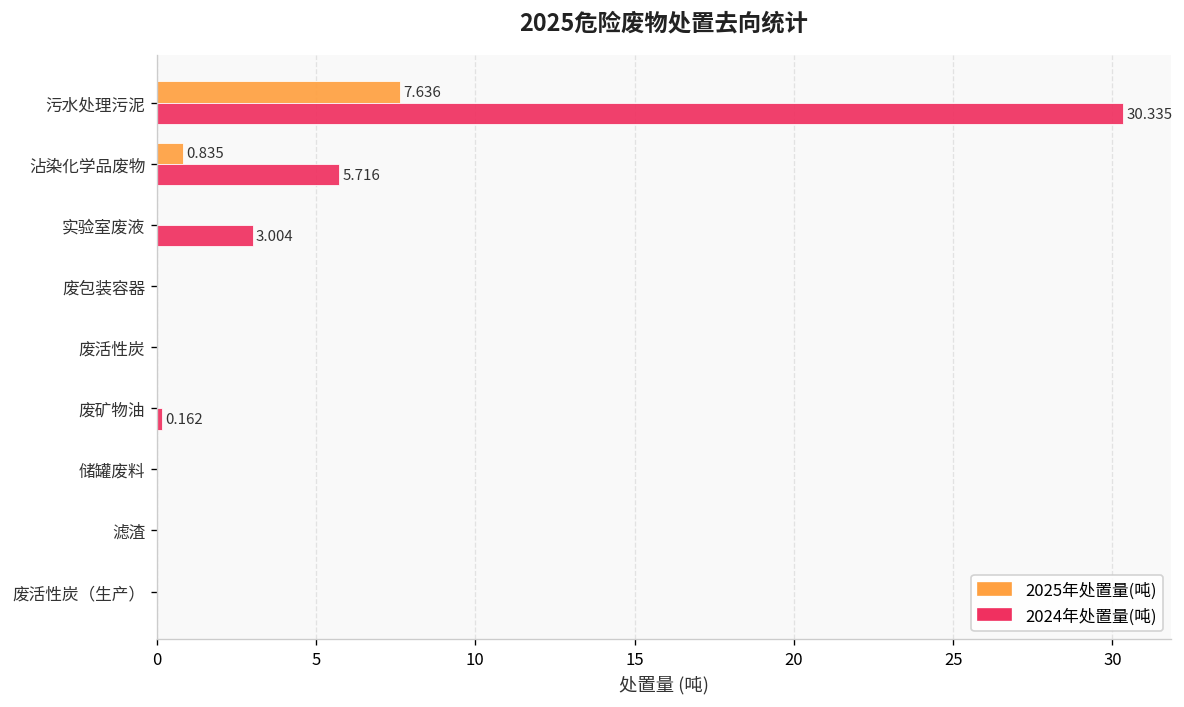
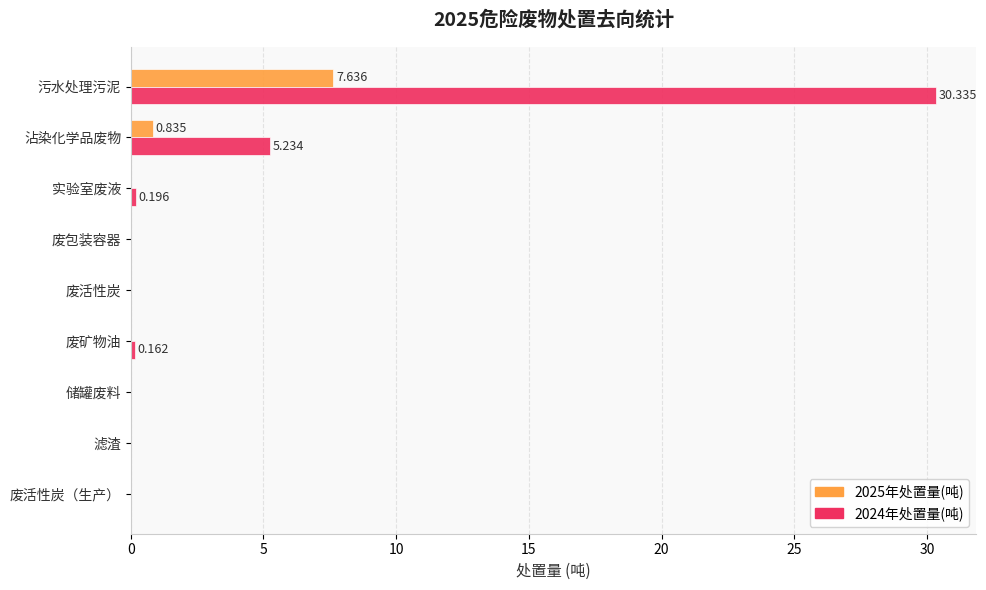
  {
    "2025年处置量(吨)": {
      "污水处理污泥": 7.636,
      "沾染化学品废物": 0.835
    },
    "2024年处置量(吨)": {
      "污水处理污泥": 30.335,
-     "沾染化学品废物": 5.716,
-     "实验室废液": 3.004,
+     "沾染化学品废物": 5.234,
+     "实验室废液": 0.196,
      "废矿物油": 0.162
    }
  }
